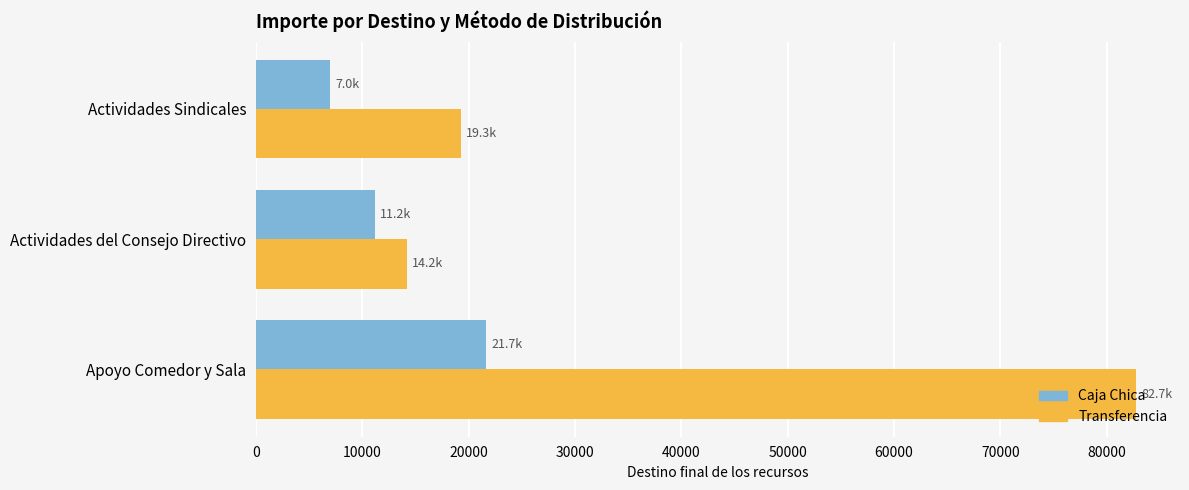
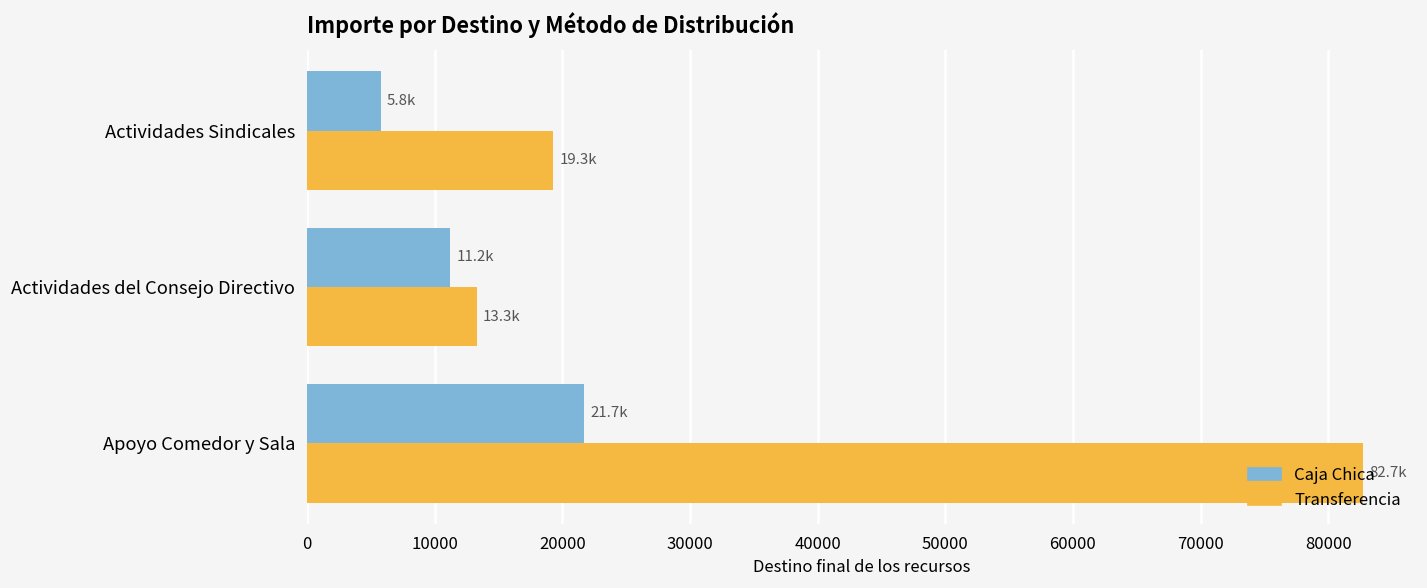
  {
    "Caja Chica": {
-     "Actividades Sindicales": "7.0k",
+     "Actividades Sindicales": "5.8k",
      "Actividades del Consejo Directivo": "11.2k",
      "Apoyo Comedor y Sala": "21.7k"
    },
    "Transferencia": {
      "Actividades Sindicales": "19.3k",
-     "Actividades del Consejo Directivo": "14.2k",
+     "Actividades del Consejo Directivo": "13.3k",
      "Apoyo Comedor y Sala": "82.7k"
    }
  }
